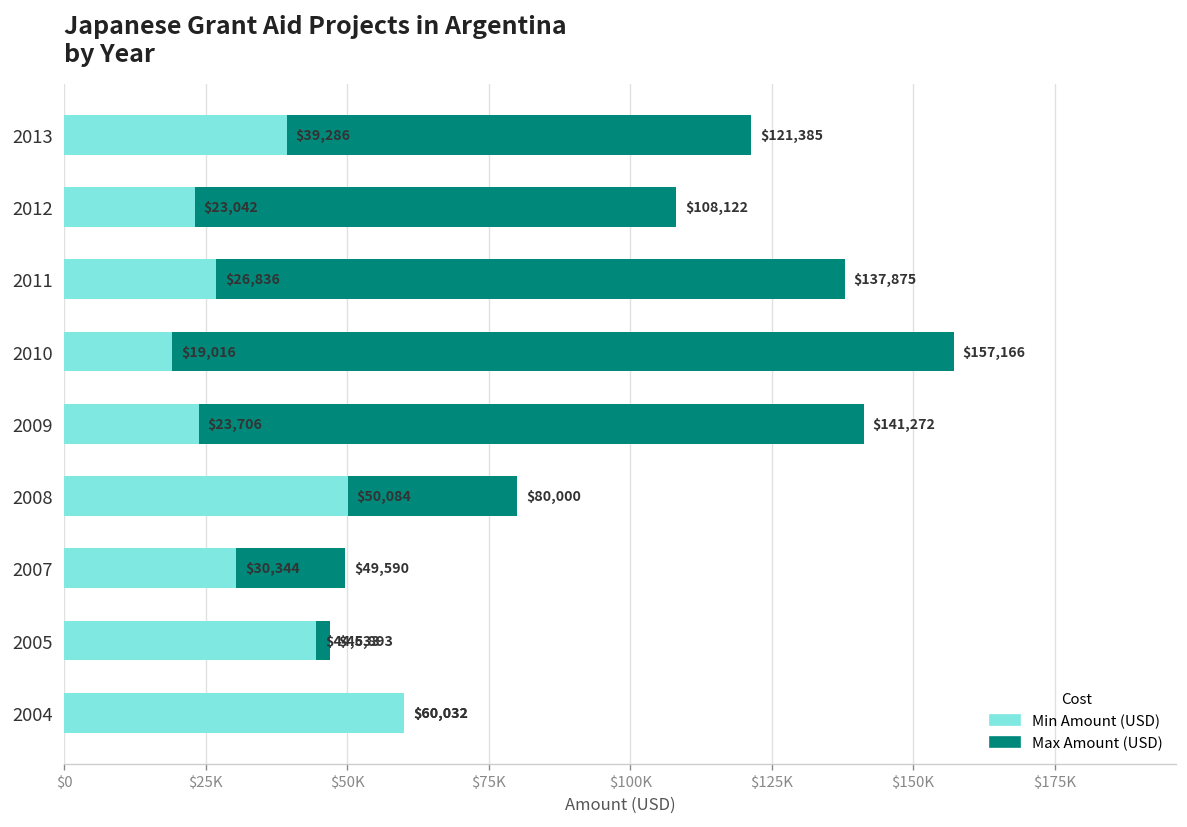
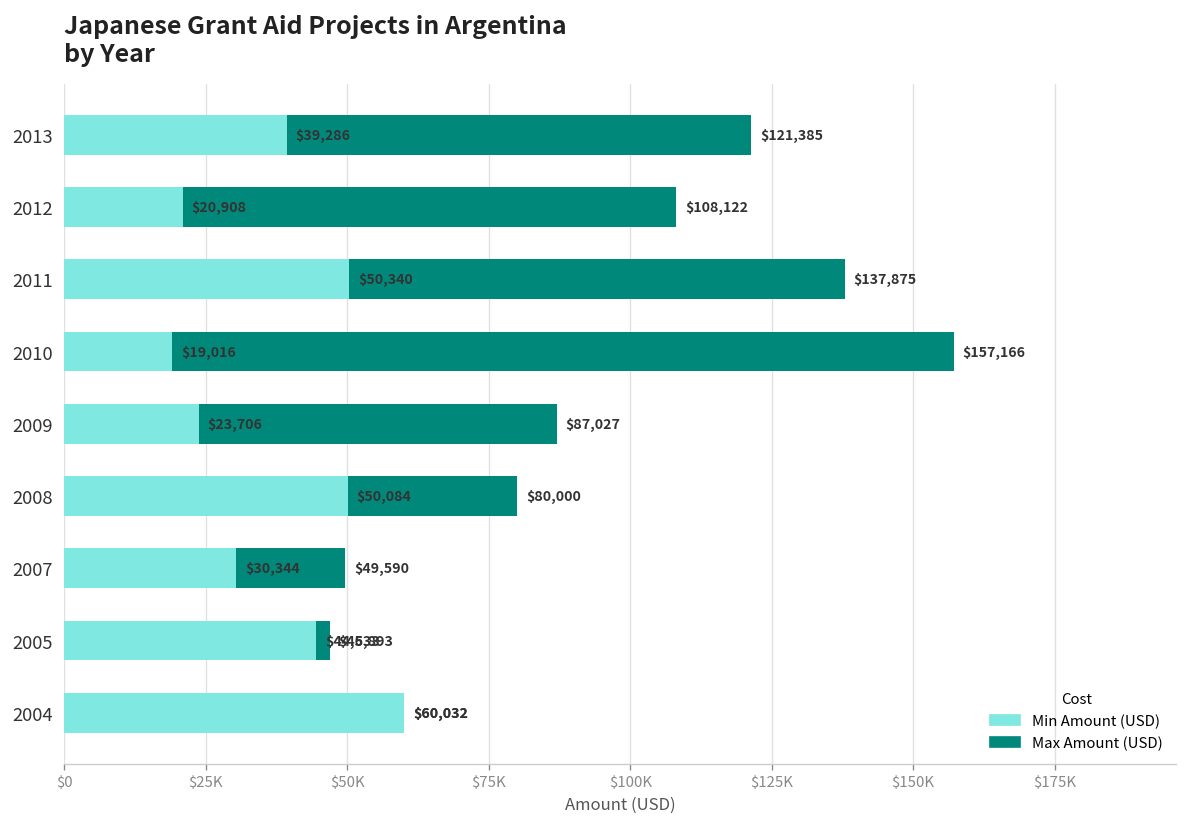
  {
    "Max Amount (USD)": {
      "2013": "$121,385",
      "2012": "$108,122",
      "2011": "$137,875",
      "2010": "$157,166",
-     "2009": "$141,272",
+     "2009": "$87,027",
      "2008": "$80,000",
      "2007": "$49,590"
    },
    "Min Amount (USD)": {
-     "2012": "$23,042",
-     "2011": "$26,836"
+     "2012": "$20,908",
+     "2011": "$50,340"
    }
  }
